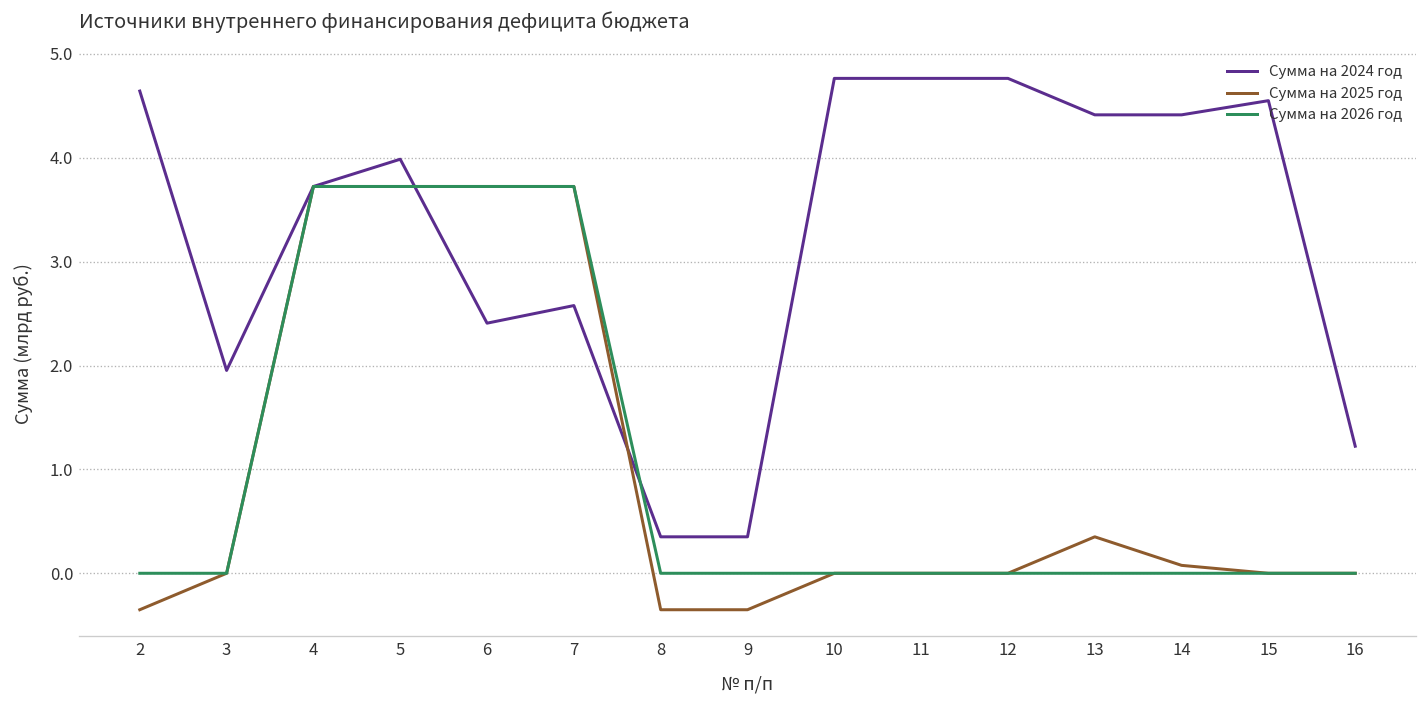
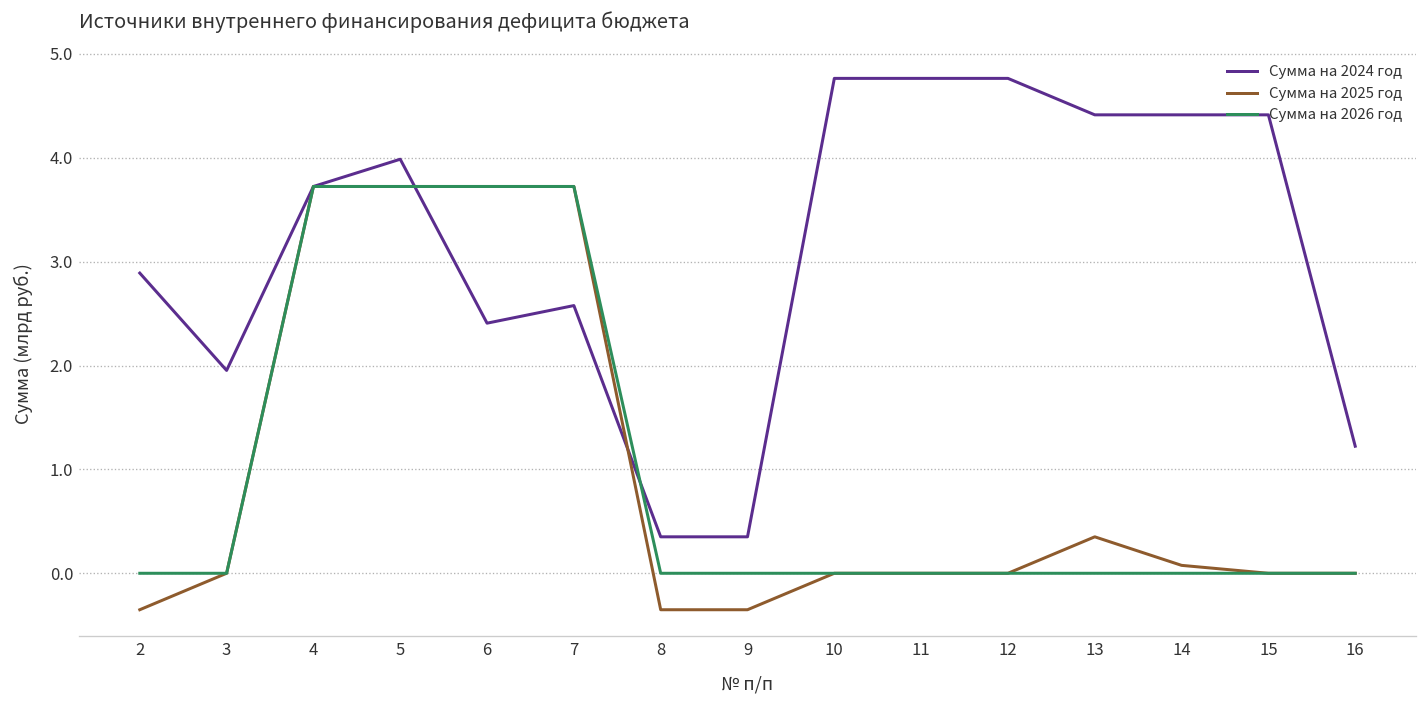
  {
    "Сумма на 2024 год": {
-     "2": 4.6,
+     "2": 2.9,
      "3": 2.0,
      "5": 4.0,
      "6": 2.4,
      "7": 2.6,
      "8": 0.4,
      "9": 0.4,
      "10": 4.8,
      "11": 4.8,
      "12": 4.8,
      "13": 4.4,
      "14": 4.4,
-     "15": 4.6,
+     "15": 4.4,
      "16": 1.2
    },
    "Сумма на 2025 год": {
      "2": -0.4,
      "8": -0.4,
      "9": -0.4,
      "13": 0.4,
      "14": 0.1
    },
    "Сумма на 2026 год": {
      "2": 0.0,
      "8": 0.0,
      "9": 0.0,
      "13": 0.0,
      "14": 0.0
    }
  }
